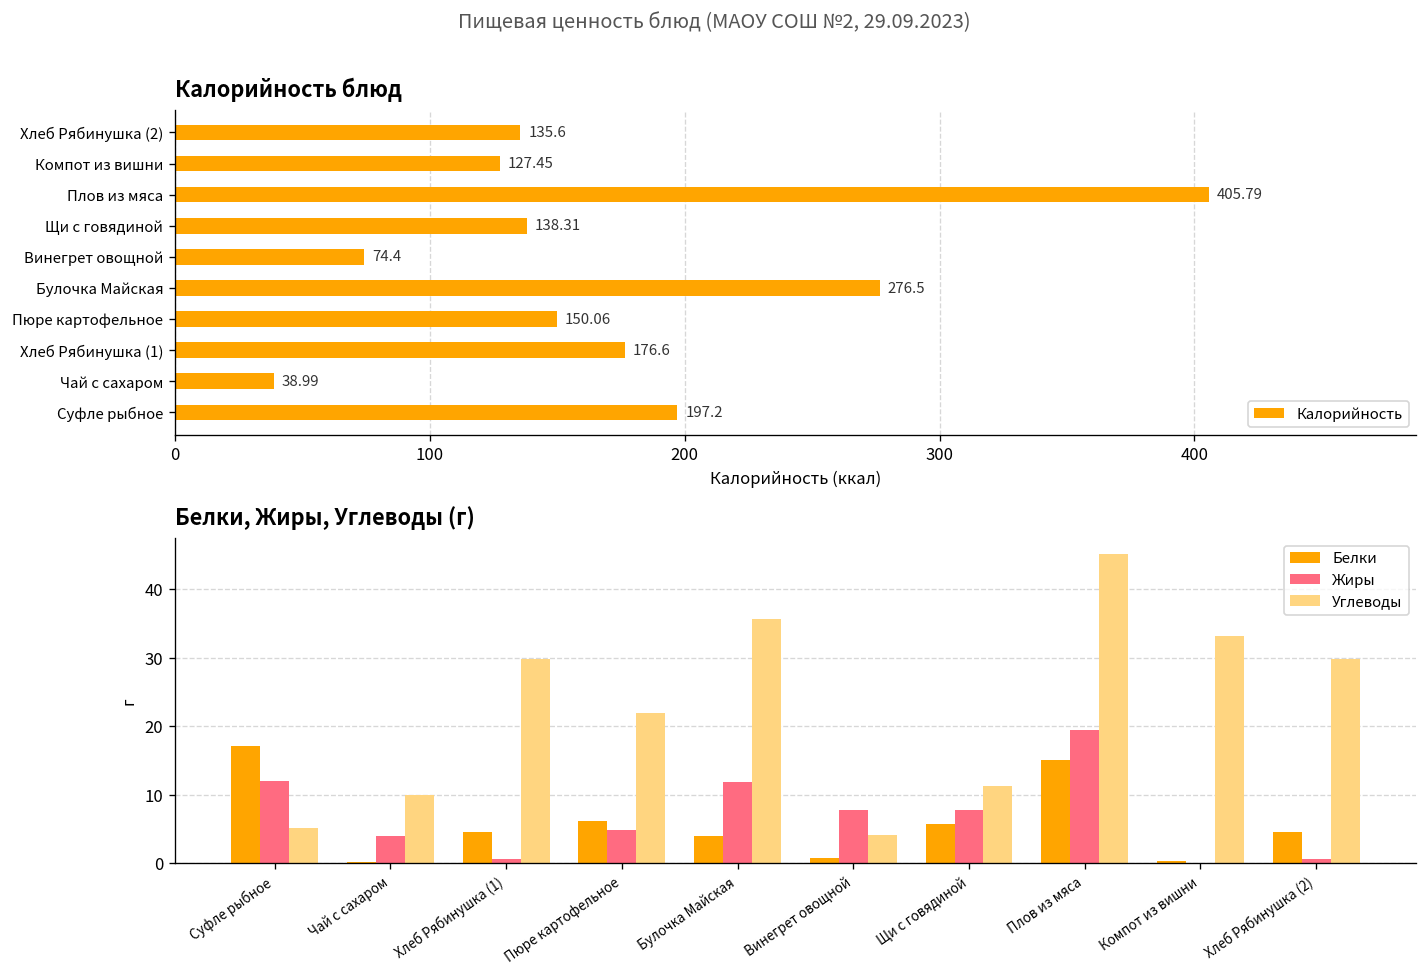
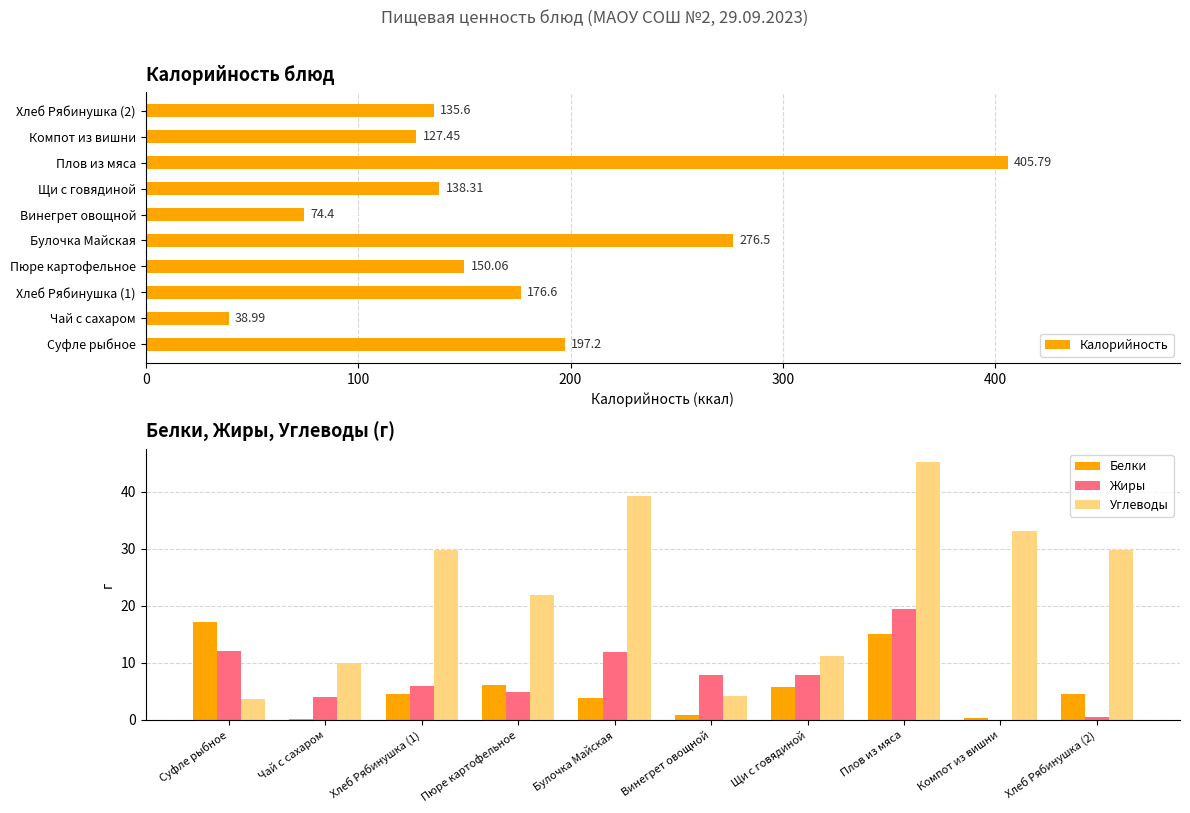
  {
    "Калорийность блюд": {
      "Хлеб Рябинушка (2)": 135.6,
      "Компот из вишни": 127.45,
      "Плов из мяса": 405.79,
      "Щи с говядиной": 138.31,
      "Винегрет овощной": 74.4,
      "Булочка Майская": 276.5,
      "Пюре картофельное": 150.06,
      "Хлеб Рябинушка (1)": 176.6,
      "Чай с сахаром": 38.99,
      "Суфле рыбное": 197.2
    },
    "Белки, Жиры, Углеводы (г)": {
      "Белки": {
        "Суфле рыбное": 17,
        "Хлеб Рябинушка (1)": 5,
        "Пюре картофельное": 6,
        "Булочка Майская": 4,
        "Винегрет овощной": 1,
        "Щи с говядиной": 6,
        "Плов из мяса": 15,
        "Хлеб Рябинушка (2)": 5
      },
      "Жиры": {
        "Суфле рыбное": 12,
        "Чай с сахаром": 4,
-       "Хлеб Рябинушка (1)": 1,
+       "Хлеб Рябинушка (1)": 6,
        "Пюре картофельное": 5,
        "Булочка Майская": 12,
        "Винегрет овощной": 8,
        "Щи с говядиной": 8,
        "Плов из мяса": 19,
        "Компот из вишни": 0,
        "Хлеб Рябинушка (2)": 1
      },
      "Углеводы": {
-       "Суфле рыбное": 5,
+       "Суфле рыбное": 4,
        "Чай с сахаром": 10,
        "Хлеб Рябинушка (1)": 30,
        "Пюре картофельное": 22,
-       "Булочка Майская": 36,
+       "Булочка Майская": 39,
        "Винегрет овощной": 4,
        "Щи с говядиной": 11,
        "Плов из мяса": 45,
        "Компот из вишни": 33,
        "Хлеб Рябинушка (2)": 30
      }
    }
  }
